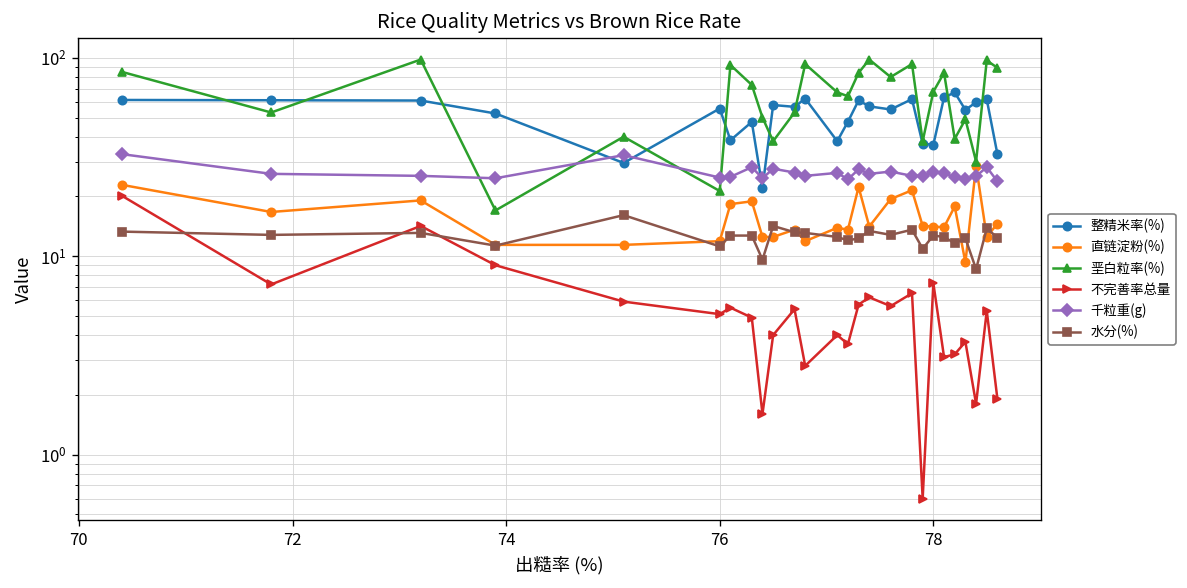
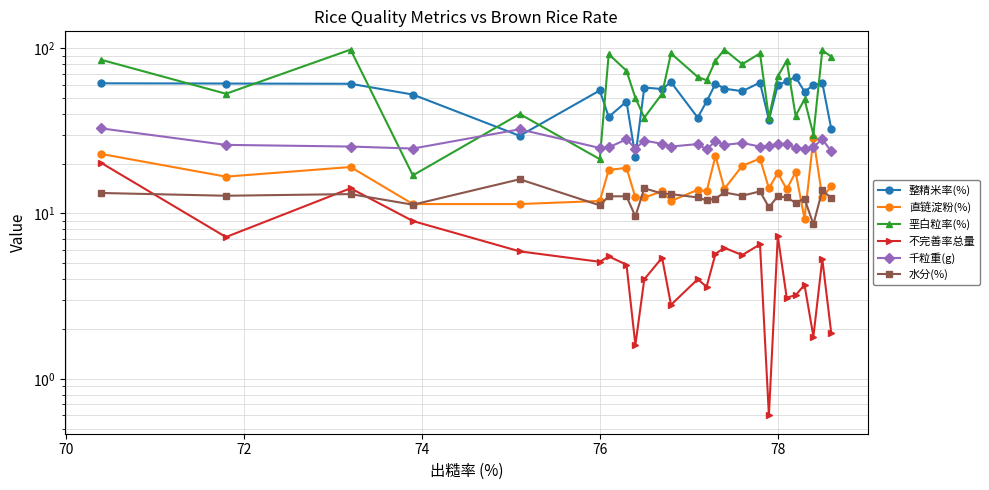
  {
    "整精米率(%)": {
      "76": 56,
-     "78": 37
+     "78": 60
    },
    "直链淀粉(%)": {
      "76": 12,
-     "78": 14
+     "78": 18
    },
    "垩白粒率(%)": {
      "76": 21,
      "78": 68
    },
    "不完善率总量": {
      "76": 5,
      "78": 7
    },
    "千粒重(g)": {
      "76": 25,
      "78": 27
    },
    "水分(%)": {
      "76": 11,
      "78": 13
    }
  }
